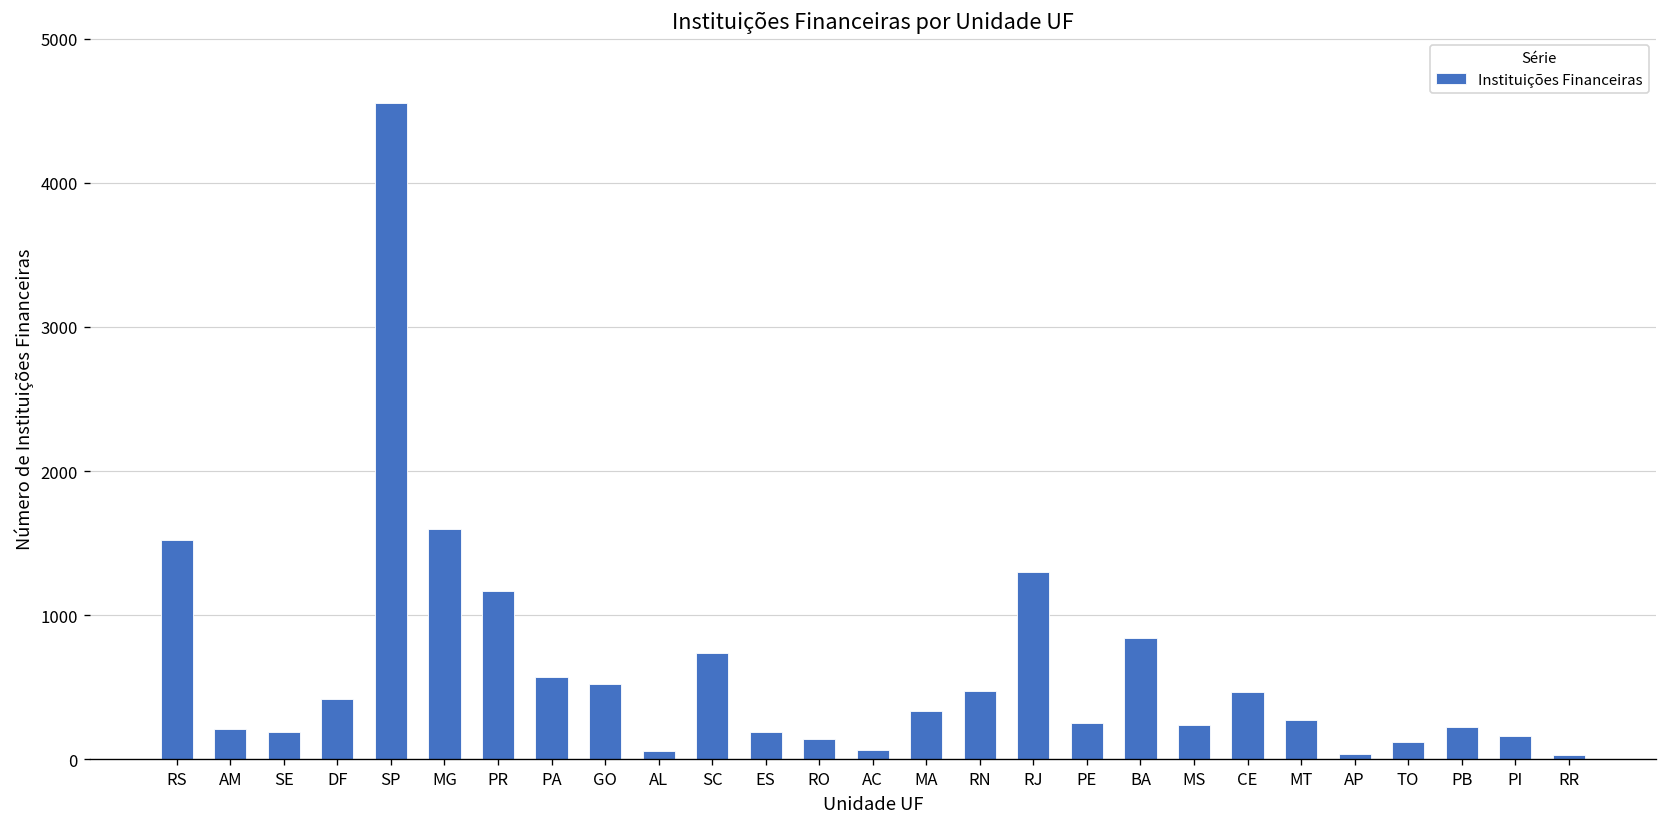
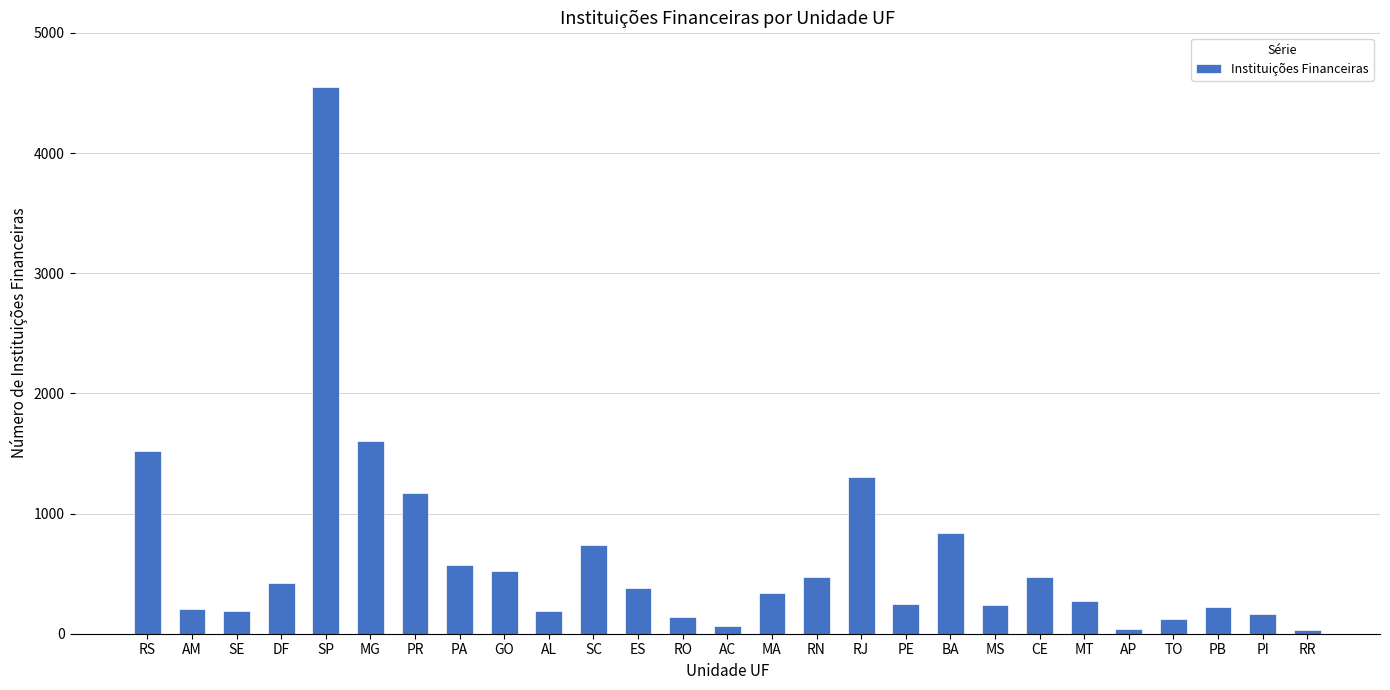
  {
    "RS": 1520,
    "AM": 210,
    "SE": 190,
    "DF": 420,
    "SP": 4550,
    "MG": 1600,
    "PR": 1170,
    "PA": 570,
    "GO": 530,
-   "AL": 60,
+   "AL": 190,
    "SC": 740,
-   "ES": 190,
+   "ES": 380,
    "RO": 140,
    "AC": 60,
    "MA": 340,
    "RN": 470,
    "RJ": 1300,
    "PE": 250,
    "BA": 840,
    "MS": 240,
    "CE": 470,
    "MT": 280,
    "AP": 40,
    "TO": 120,
    "PB": 230,
    "PI": 160,
    "RR": 30
  }
